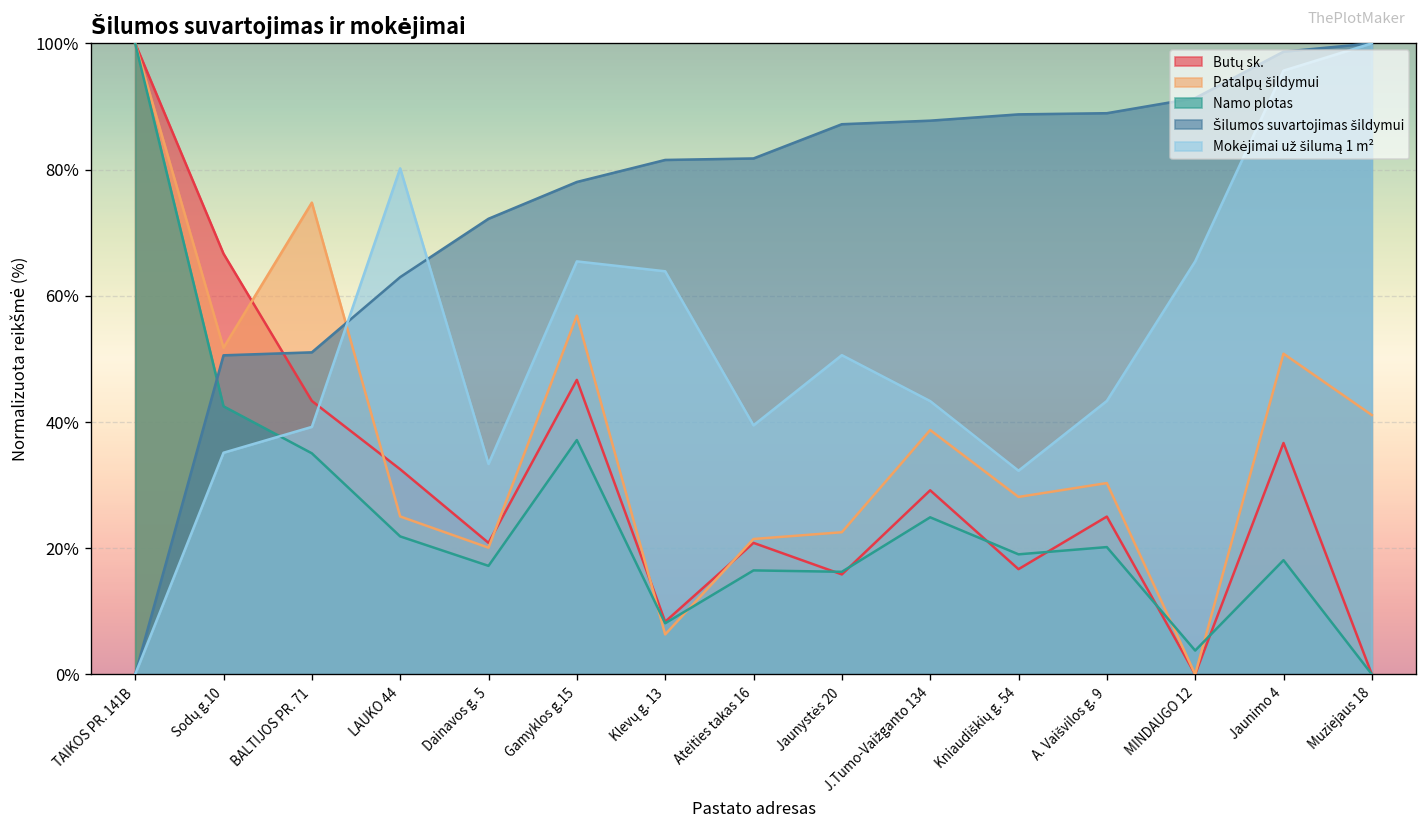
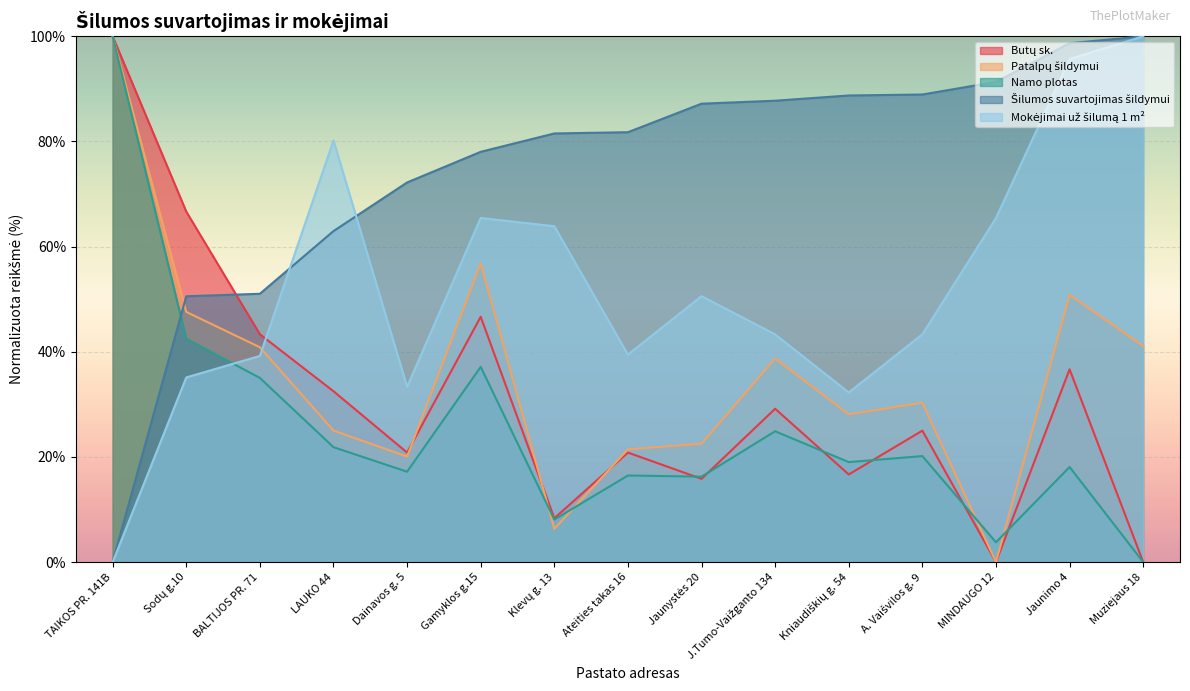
  {
    "Butų sk.": {
      "Sodų g.10": "67%",
      "BALTIJOS PR. 71": "43%",
      "LAUKO 44": "33%",
      "Dainavos g. 5": "21%",
      "Gamyklos g.15": "47%",
      "Ateities takas 16": "21%",
      "J.Tumo-Vaižganto 134": "29%",
      "Kniaudiškių g. 54": "17%",
      "A. Vaišvilos g. 9": "25%",
      "Jaunimo 4": "37%"
    },
    "Patalpų šildymui": {
-     "Sodų g.10": "52%",
-     "BALTIJOS PR. 71": "75%",
+     "Sodų g.10": "48%",
+     "BALTIJOS PR. 71": "41%",
      "LAUKO 44": "25%",
      "Dainavos g. 5": "20%",
      "Gamyklos g.15": "57%",
      "Klevų g. 13": "6%",
      "Ateities takas 16": "21%",
      "Jaunystės 20": "23%",
      "J.Tumo-Vaižganto 134": "39%",
      "Kniaudiškių g. 54": "28%",
      "A. Vaišvilos g. 9": "30%",
      "Jaunimo 4": "51%",
      "Muziejaus 18": "41%"
    },
    "Mokėjimai už šilumą 1 m²": {
      "Sodų g.10": "35%",
      "BALTIJOS PR. 71": "39%",
      "LAUKO 44": "80%",
      "Dainavos g. 5": "33%",
      "Gamyklos g.15": "65%",
      "Klevų g. 13": "64%",
      "Ateities takas 16": "39%",
      "Jaunystės 20": "51%",
      "J.Tumo-Vaižganto 134": "43%",
      "Kniaudiškių g. 54": "32%",
      "A. Vaišvilos g. 9": "43%",
      "MINDAUGO 12": "65%"
    }
  }
